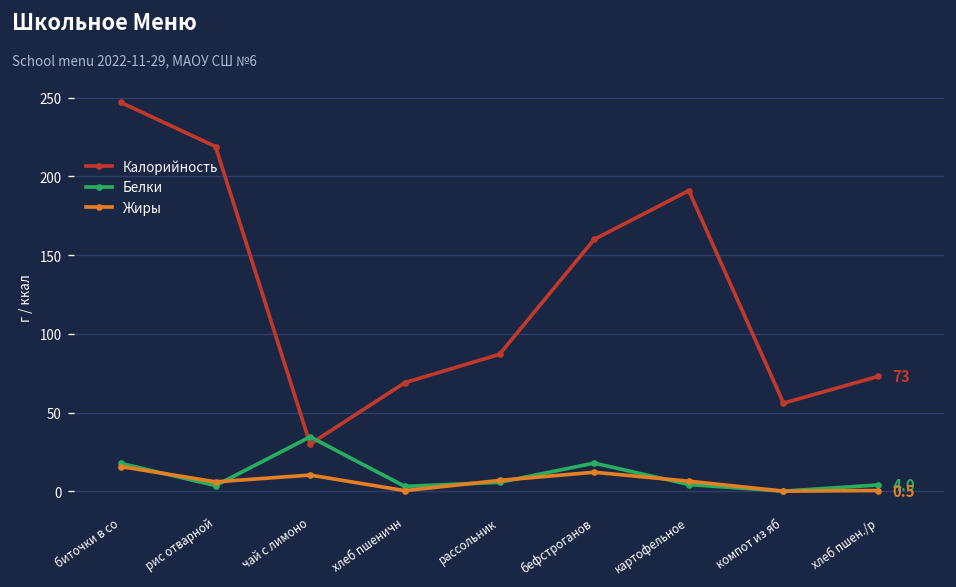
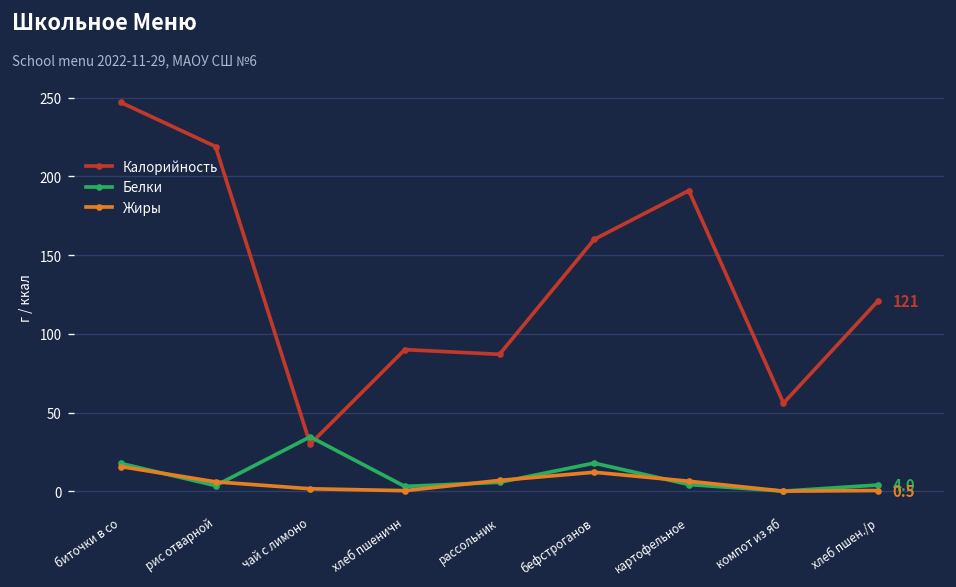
  {
    "Калорийность": {
-     "хлеб пшеничн": 69,
-     "хлеб пшен./р": 73
+     "хлеб пшеничн": 90,
+     "хлеб пшен./р": 121
    },
    "Белки": {
      "биточки в со": 18,
      "рис отварной": 4,
      "чай с лимоно": 35,
      "хлеб пшеничн": 3,
      "бефстроганов": 18,
      "картофельное": 4
    },
    "Жиры": {
      "биточки в со": 16,
      "рис отварной": 6,
-     "чай с лимоно": 10,
+     "чай с лимоно": 2,
      "хлеб пшеничн": 0,
      "бефстроганов": 12,
      "картофельное": 6
    }
  }
